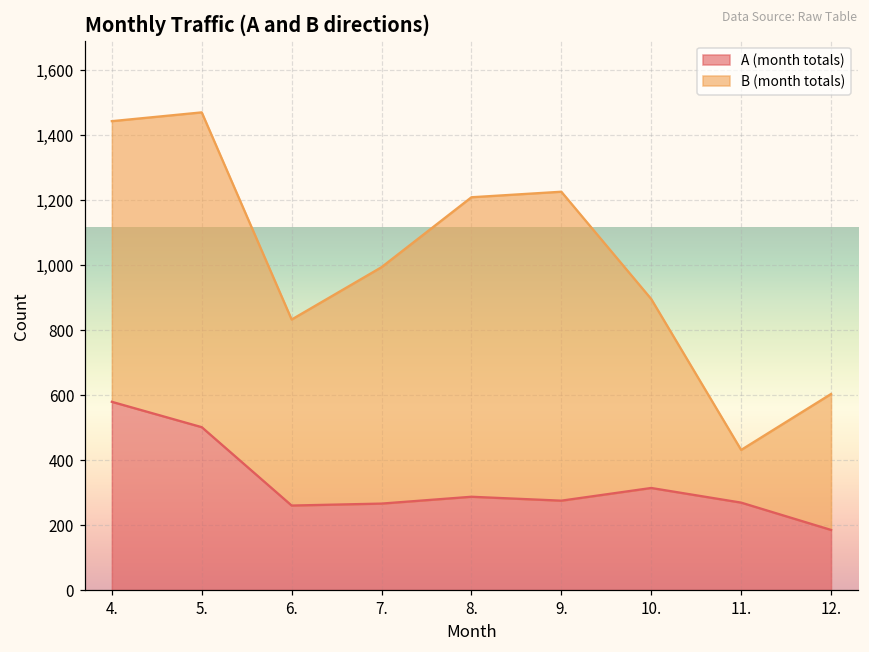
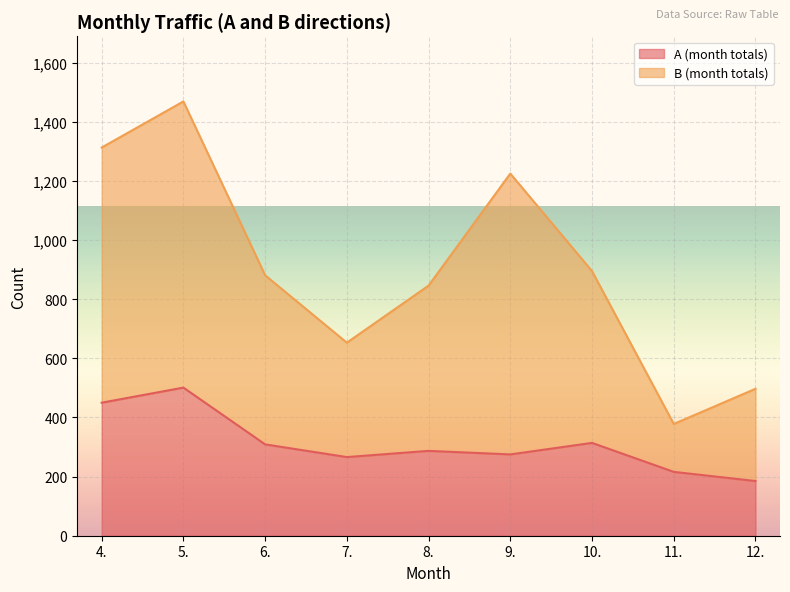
  {
    "A (month totals)": {
-     "4.": 580,
+     "4.": 450,
      "5.": 500,
-     "6.": 260,
+     "6.": 310,
      "7.": 270,
      "8.": 290,
      "9.": 280,
      "10.": 310,
-     "11.": 270,
+     "11.": 220,
      "12.": 190
    },
    "B (month totals)": {
      "4.": 860,
      "5.": 970,
      "6.": 570,
-     "7.": 730,
-     "8.": 920,
+     "7.": 390,
+     "8.": 560,
      "9.": 950,
      "10.": 580,
      "11.": 160,
-     "12.": 420
+     "12.": 310
    }
  }
